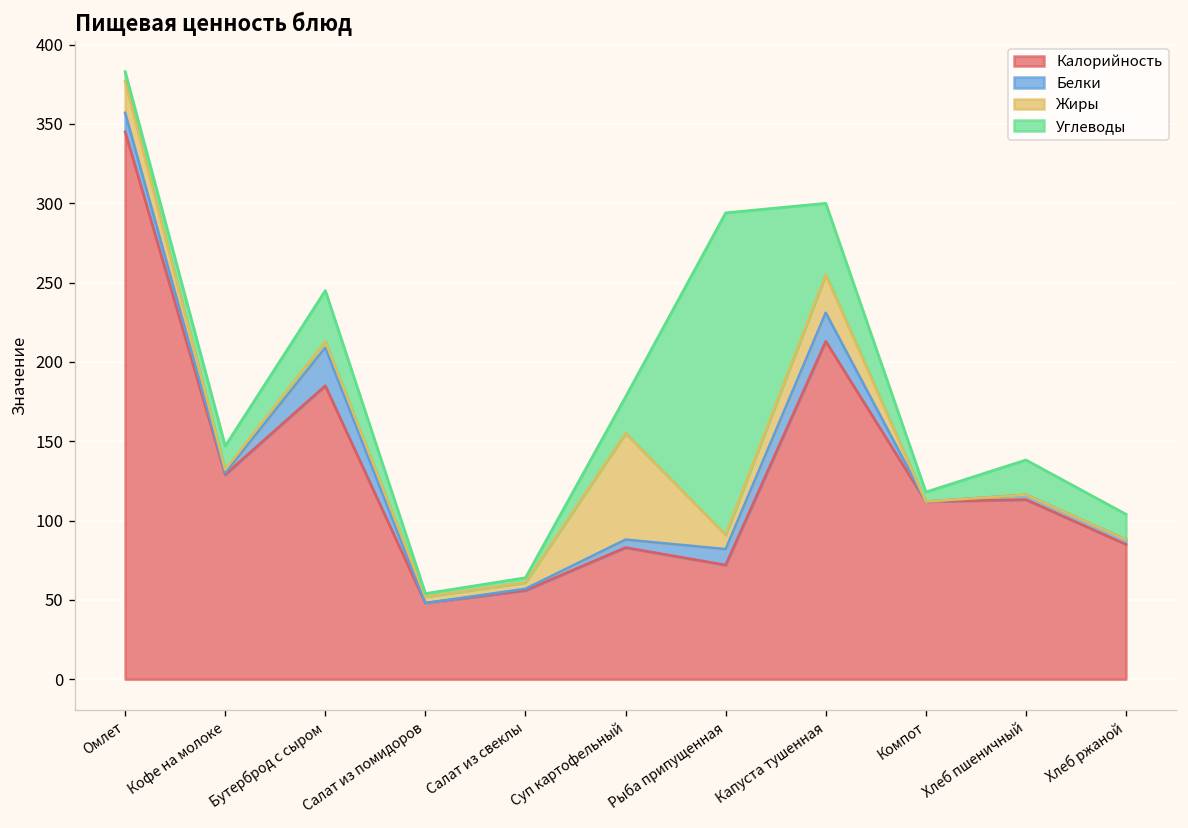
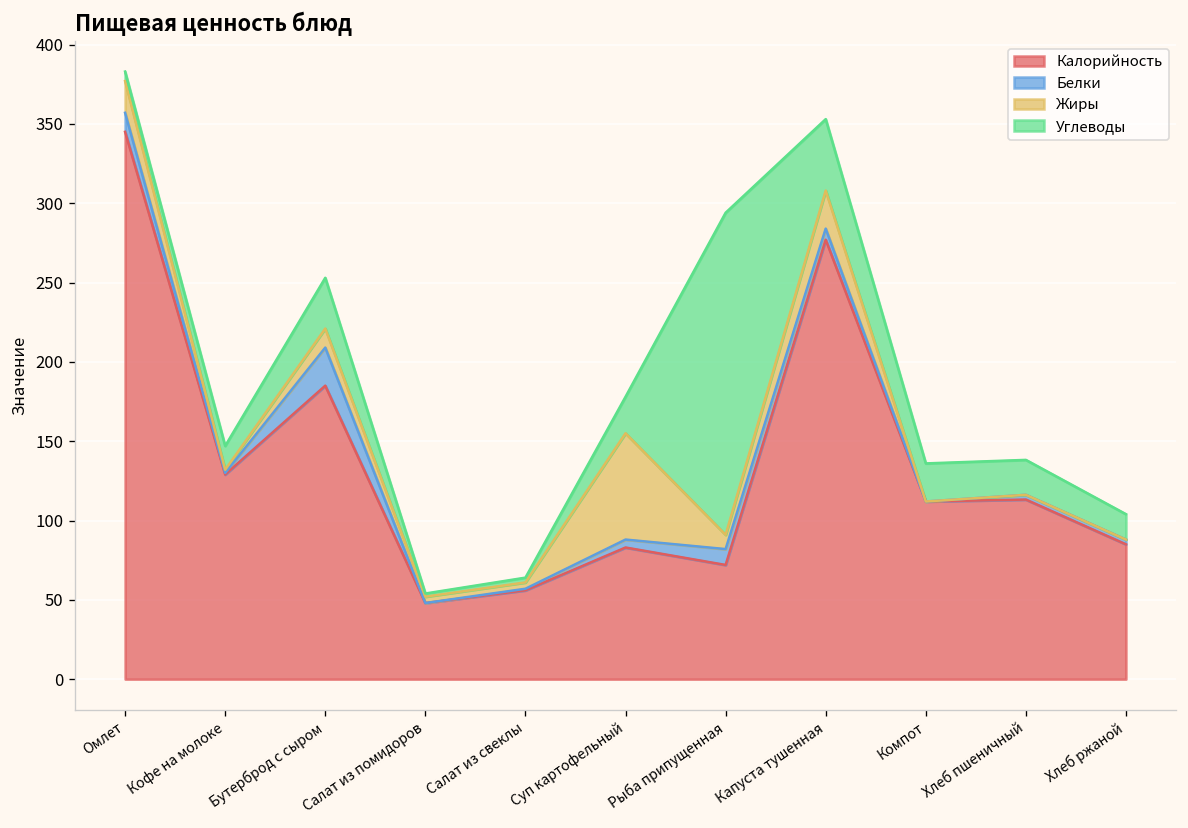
  {
    "Калорийность": {
      "Омлет": 345,
      "Бутерброд с сыром": 185,
      "Суп картофельный": 83,
      "Рыба припущенная": 72,
-     "Капуста тушенная": 213,
+     "Капуста тушенная": 277,
      "Хлеб пшеничный": 113,
      "Хлеб ржаной": 85
    },
    "Белки": {
      "Омлет": 12,
      "Бутерброд с сыром": 24,
      "Суп картофельный": 5,
      "Рыба припущенная": 10,
-     "Капуста тушенная": 18
+     "Капуста тушенная": 7
    },
    "Жиры": {
      "Омлет": 20,
      "Кофе на молоке": 2,
-     "Бутерброд с сыром": 4,
+     "Бутерброд с сыром": 12,
      "Салат из помидоров": 4,
      "Салат из свеклы": 4,
      "Суп картофельный": 67,
      "Рыба припущенная": 9,
      "Капуста тушенная": 24
    },
    "Углеводы": {
      "Омлет": 6,
      "Кофе на молоке": 15,
      "Бутерброд с сыром": 32,
      "Салат из помидоров": 2,
      "Салат из свеклы": 3,
      "Суп картофельный": 23,
      "Рыба припущенная": 203,
      "Капуста тушенная": 45,
-     "Компот": 6,
+     "Компот": 24,
      "Хлеб пшеничный": 22,
      "Хлеб ржаной": 16
    }
  }
